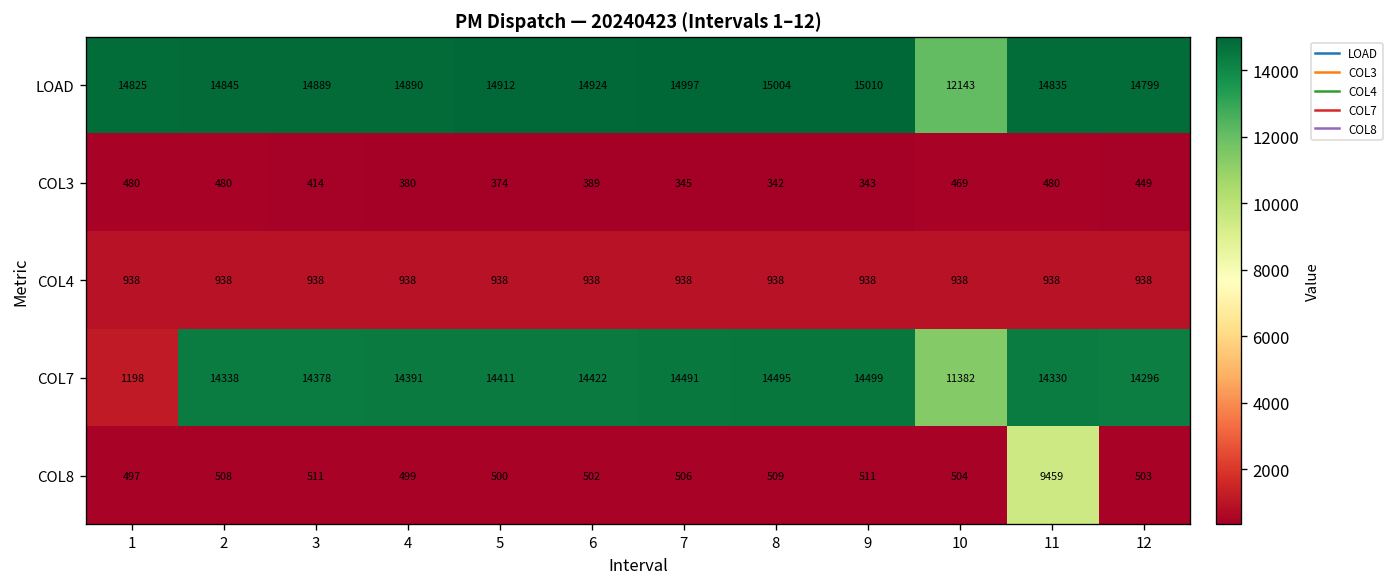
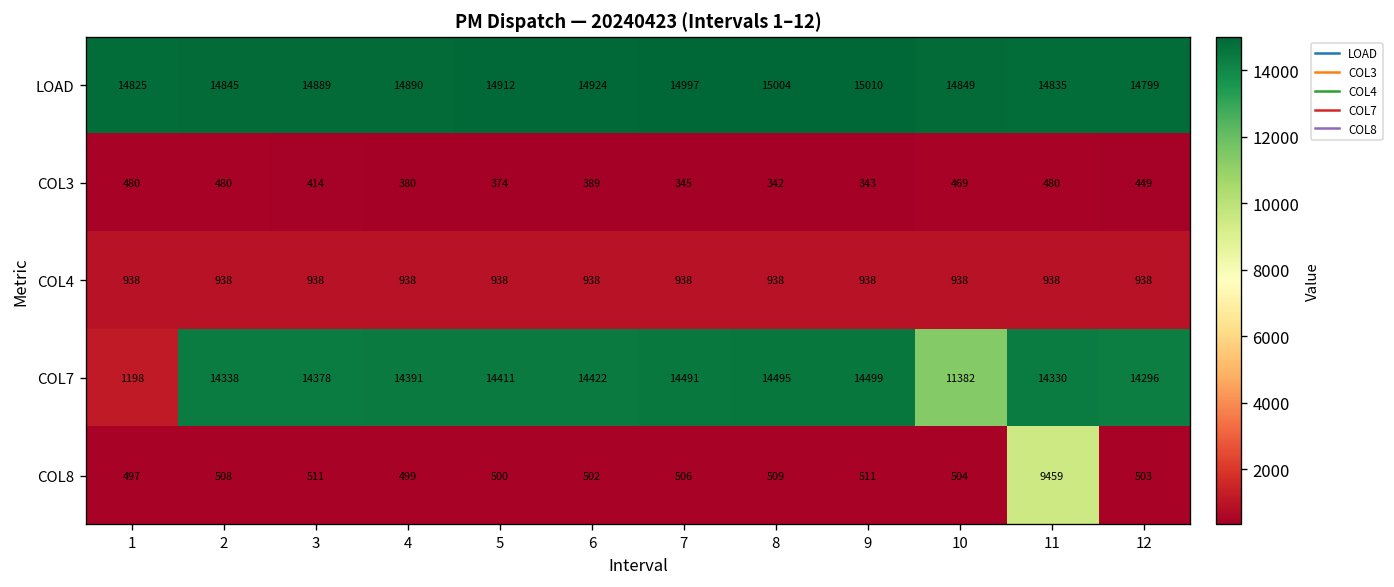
  {
    "LOAD": {
      "1": 14825,
      "2": 14845,
      "3": 14889,
      "4": 14890,
      "5": 14912,
      "6": 14924,
      "7": 14997,
      "8": 15004,
      "9": 15010,
-     "10": 12143,
+     "10": 14849,
      "11": 14835,
      "12": 14799
    },
    "COL3": {
      "1": 480,
      "2": 480,
      "3": 414,
      "4": 380,
      "5": 374,
      "6": 389,
      "7": 345,
      "8": 342,
      "9": 343,
      "10": 469,
      "11": 480,
      "12": 449
    },
    "COL4": {
      "1": 938,
      "2": 938,
      "3": 938,
      "4": 938,
      "5": 938,
      "6": 938,
      "7": 938,
      "8": 938,
      "9": 938,
      "10": 938,
      "11": 938,
      "12": 938
    },
    "COL7": {
      "1": 1198,
      "2": 14338,
      "3": 14378,
      "4": 14391,
      "5": 14411,
      "6": 14422,
      "7": 14491,
      "8": 14495,
      "9": 14499,
      "10": 11382,
      "11": 14330,
      "12": 14296
    },
    "COL8": {
      "1": 497,
      "2": 508,
      "3": 511,
      "4": 499,
      "5": 500,
      "6": 502,
      "7": 506,
      "8": 509,
      "9": 511,
      "10": 504,
      "11": 9459,
      "12": 503
    }
  }
